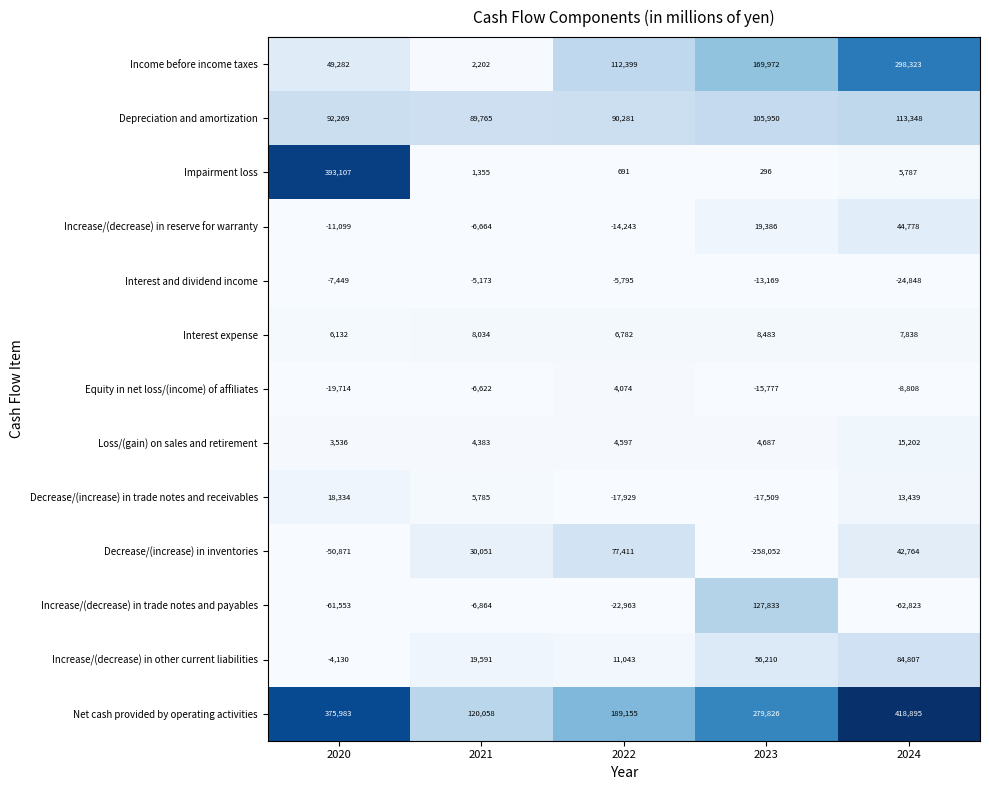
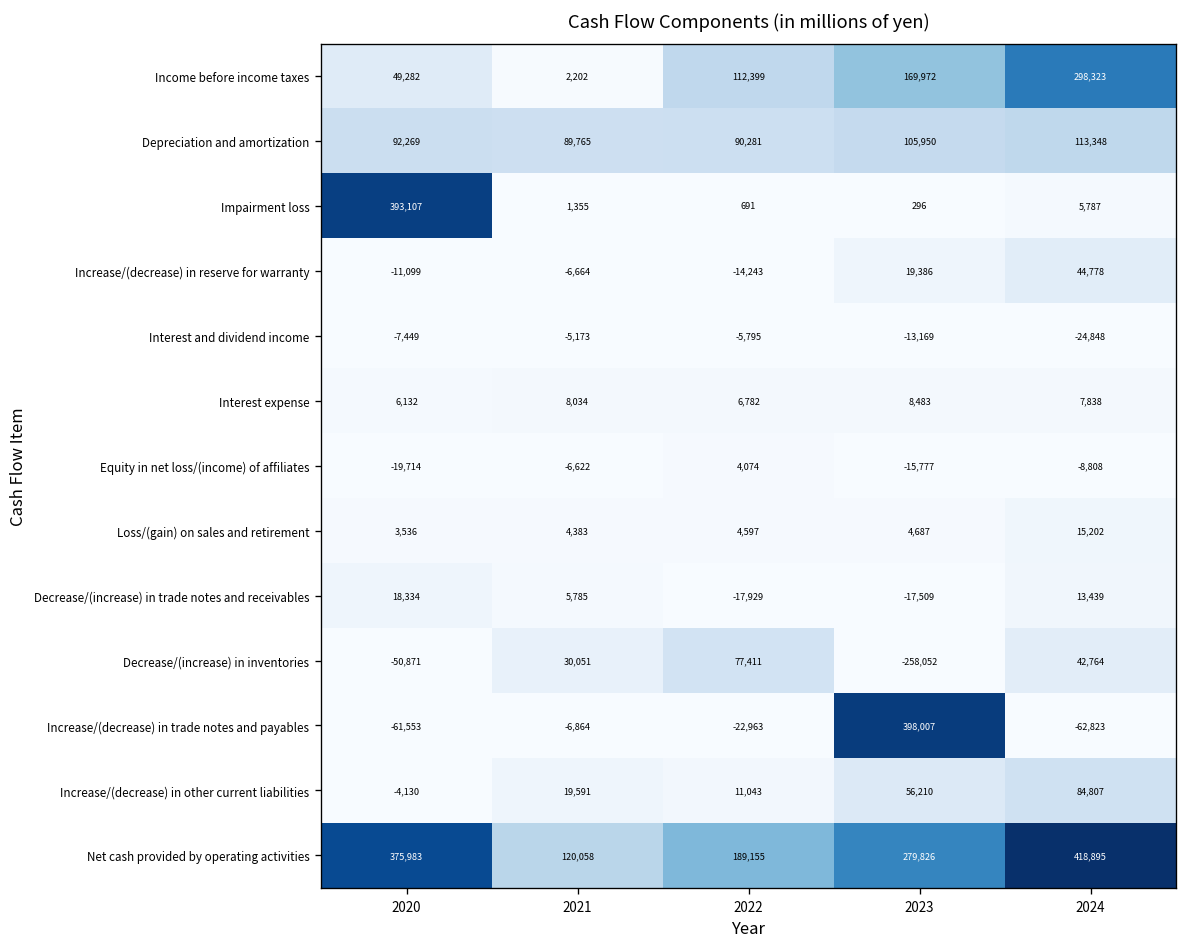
  {
    "Income before income taxes": {
      "2020": "49,282",
      "2021": "2,202",
      "2022": "112,399",
      "2023": "169,972",
      "2024": "298,323"
    },
    "Depreciation and amortization": {
      "2020": "92,269",
      "2021": "89,765",
      "2022": "90,281",
      "2023": "105,950",
      "2024": "113,348"
    },
    "Impairment loss": {
      "2020": "393,107",
      "2021": "1,355",
      "2022": "691",
      "2023": "296",
      "2024": "5,787"
    },
    "Increase/(decrease) in reserve for warranty": {
      "2020": "-11,099",
      "2021": "-6,664",
      "2022": "-14,243",
      "2023": "19,386",
      "2024": "44,778"
    },
    "Interest and dividend income": {
      "2020": "-7,449",
      "2021": "-5,173",
      "2022": "-5,795",
      "2023": "-13,169",
      "2024": "-24,848"
    },
    "Interest expense": {
      "2020": "6,132",
      "2021": "8,034",
      "2022": "6,782",
      "2023": "8,483",
      "2024": "7,838"
    },
    "Equity in net loss/(income) of affiliates": {
      "2020": "-19,714",
      "2021": "-6,622",
      "2022": "4,074",
      "2023": "-15,777",
      "2024": "-8,808"
    },
    "Loss/(gain) on sales and retirement": {
      "2020": "3,536",
      "2021": "4,383",
      "2022": "4,597",
      "2023": "4,687",
      "2024": "15,202"
    },
    "Decrease/(increase) in trade notes and receivables": {
      "2020": "18,334",
      "2021": "5,785",
      "2022": "-17,929",
      "2023": "-17,509",
      "2024": "13,439"
    },
    "Decrease/(increase) in inventories": {
      "2020": "-50,871",
      "2021": "30,051",
      "2022": "77,411",
      "2023": "-258,052",
      "2024": "42,764"
    },
    "Increase/(decrease) in trade notes and payables": {
      "2020": "-61,553",
      "2021": "-6,864",
      "2022": "-22,963",
-     "2023": "127,833",
+     "2023": "398,007",
      "2024": "-62,823"
    },
    "Increase/(decrease) in other current liabilities": {
      "2020": "-4,130",
      "2021": "19,591",
      "2022": "11,043",
      "2023": "56,210",
      "2024": "84,807"
    },
    "Net cash provided by operating activities": {
      "2020": "375,983",
      "2021": "120,058",
      "2022": "189,155",
      "2023": "279,826",
      "2024": "418,895"
    }
  }
